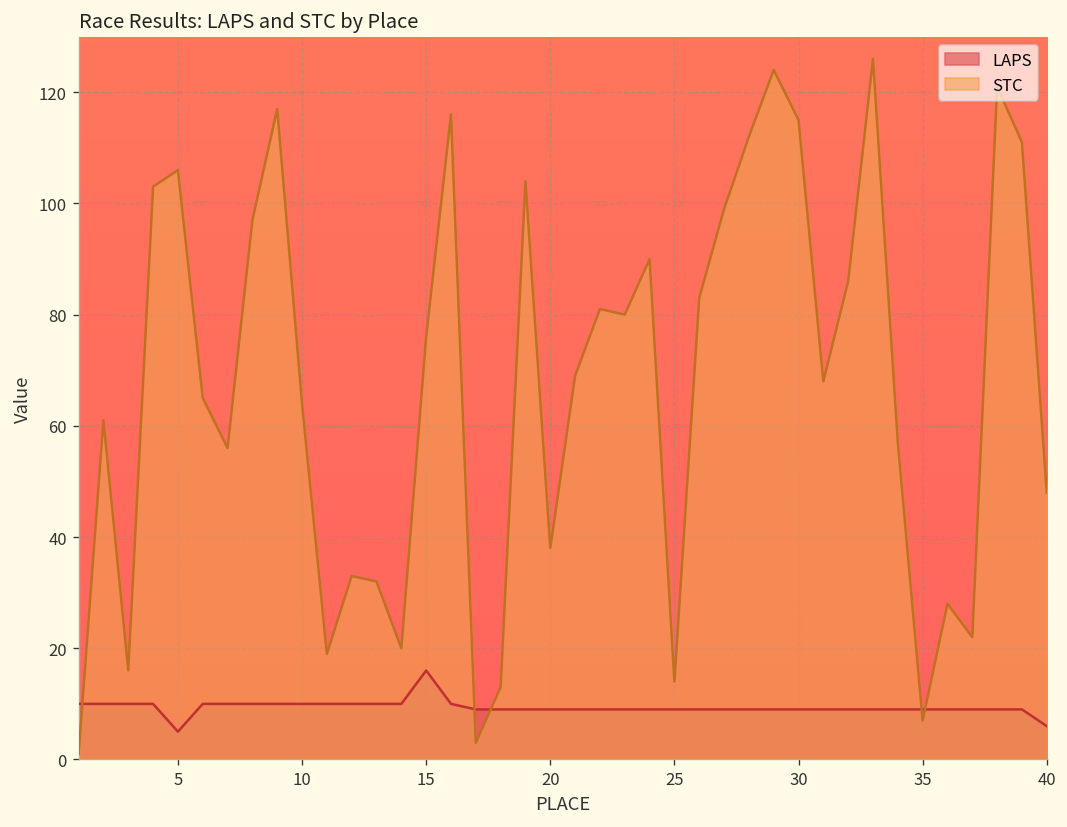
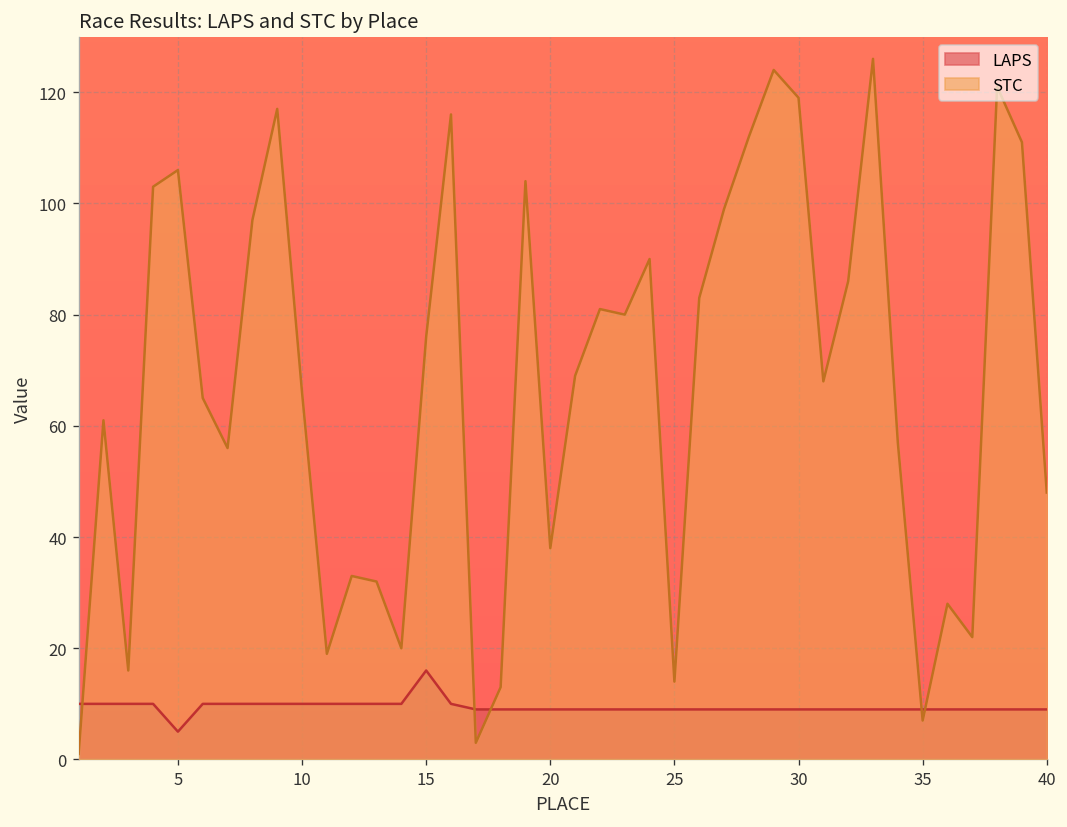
  {
    "LAPS": {
      "5": 5,
      "10": 10,
      "15": 16,
      "20": 9,
      "25": 9,
      "30": 9,
      "35": 9,
-     "40": 6
+     "40": 9
    },
    "STC": {
      "5": 106,
-     "10": 64,
+     "10": 66,
      "15": 76,
      "20": 38,
      "25": 14,
-     "30": 115,
+     "30": 119,
      "35": 7,
      "40": 48
    }
  }
